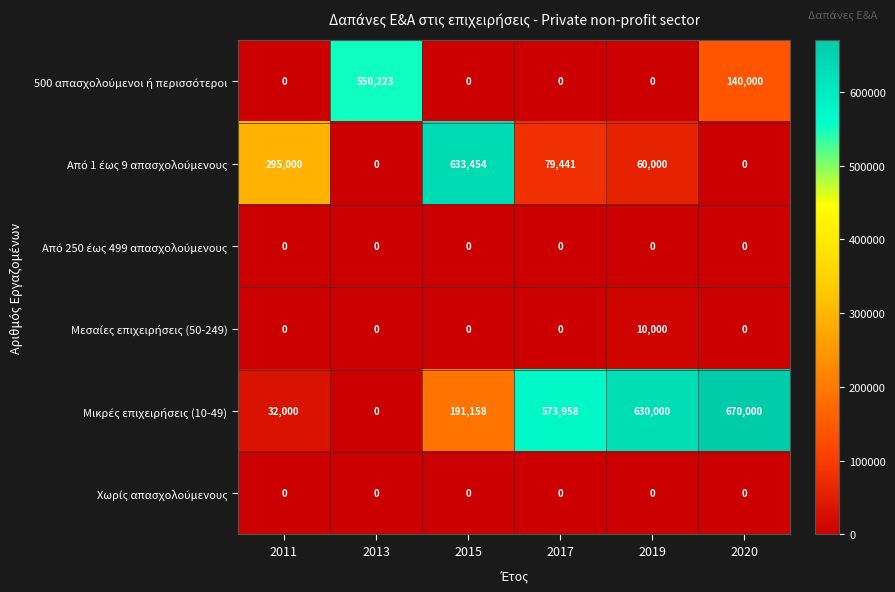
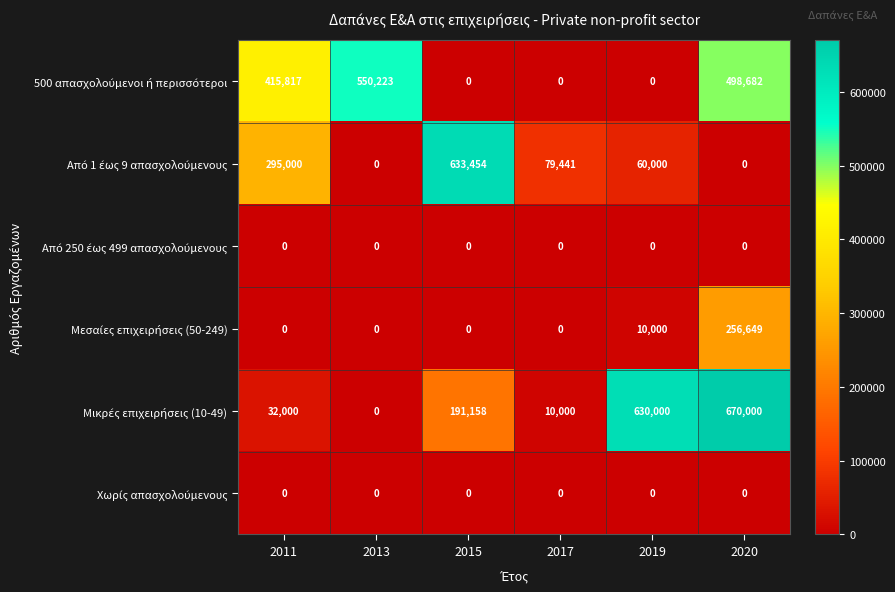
  {
    "500 απασχολούμενοι ή περισσότεροι": {
-     "2011": "0",
+     "2011": "415,817",
      "2013": "550,223",
      "2015": "0",
      "2017": "0",
      "2019": "0",
-     "2020": "140,000"
+     "2020": "498,682"
    },
    "Από 1 έως 9 απασχολούμενους": {
      "2011": "295,000",
      "2013": "0",
      "2015": "633,454",
      "2017": "79,441",
      "2019": "60,000",
      "2020": "0"
    },
    "Από 250 έως 499 απασχολούμενους": {
      "2011": "0",
      "2013": "0",
      "2015": "0",
      "2017": "0",
      "2019": "0",
      "2020": "0"
    },
    "Μεσαίες επιχειρήσεις (50-249)": {
      "2011": "0",
      "2013": "0",
      "2015": "0",
      "2017": "0",
      "2019": "10,000",
-     "2020": "0"
+     "2020": "256,649"
    },
    "Μικρές επιχειρήσεις (10-49)": {
      "2011": "32,000",
      "2013": "0",
      "2015": "191,158",
-     "2017": "573,958",
+     "2017": "10,000",
      "2019": "630,000",
      "2020": "670,000"
    },
    "Χωρίς απασχολούμενους": {
      "2011": "0",
      "2013": "0",
      "2015": "0",
      "2017": "0",
      "2019": "0",
      "2020": "0"
    }
  }
